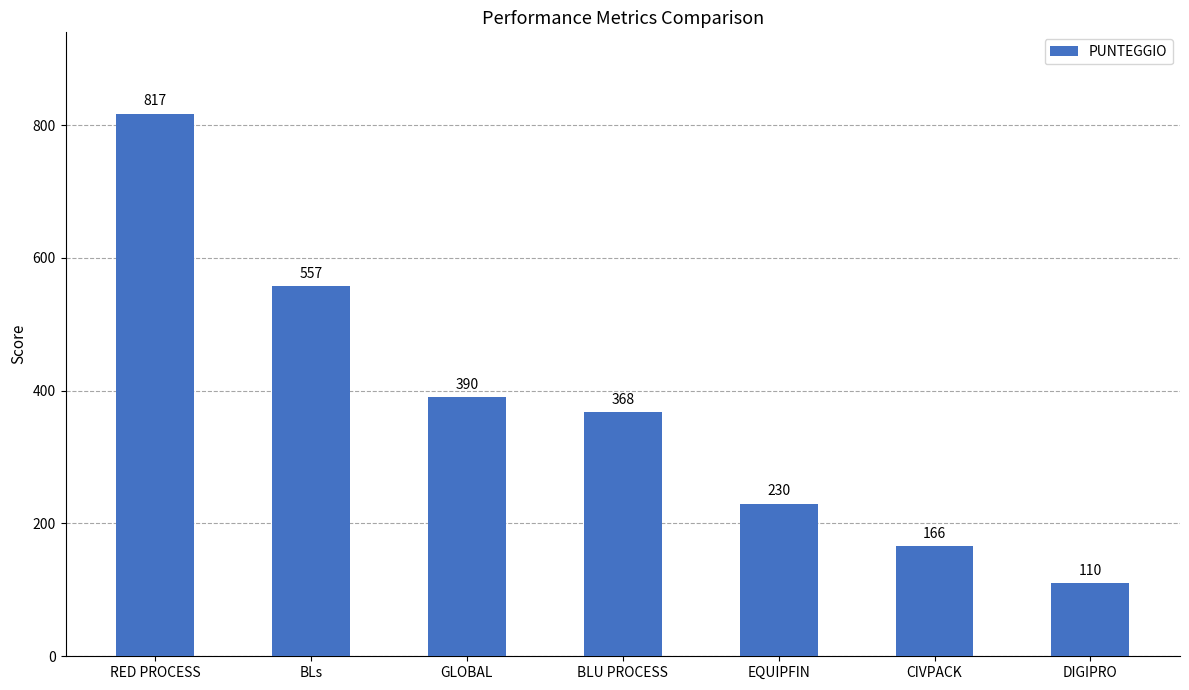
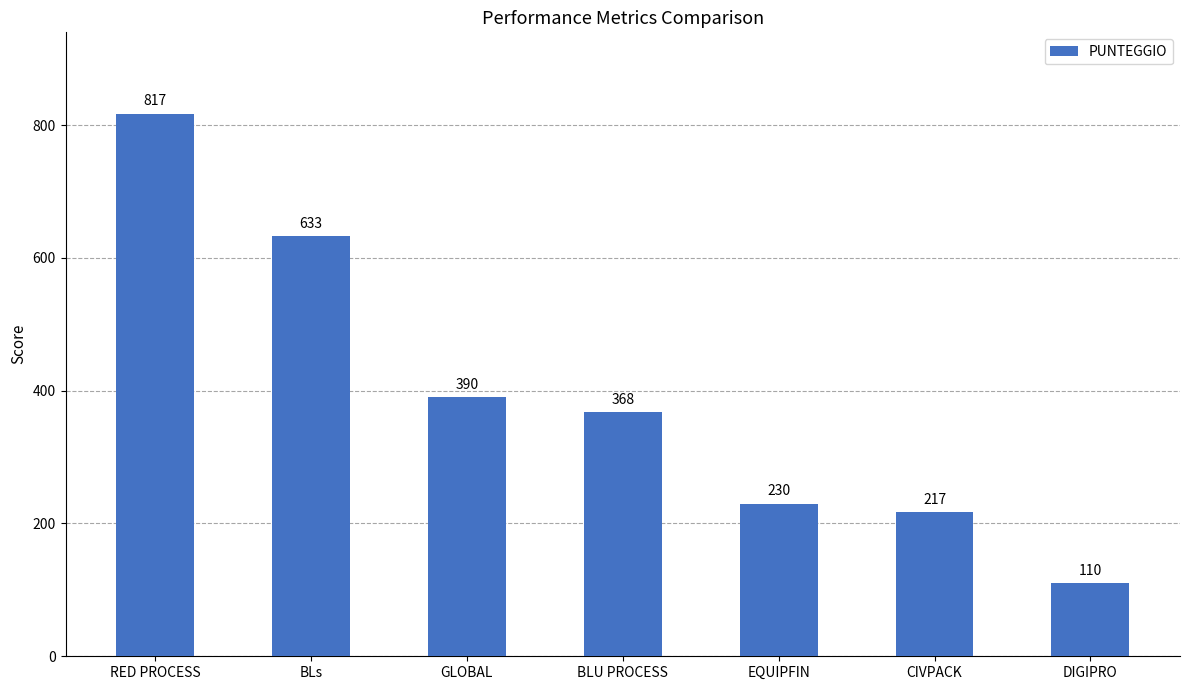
  {
    "RED PROCESS": 817,
-   "BLs": 557,
+   "BLs": 633,
    "GLOBAL": 390,
    "BLU PROCESS": 368,
    "EQUIPFIN": 230,
-   "CIVPACK": 166,
+   "CIVPACK": 217,
    "DIGIPRO": 110
  }
